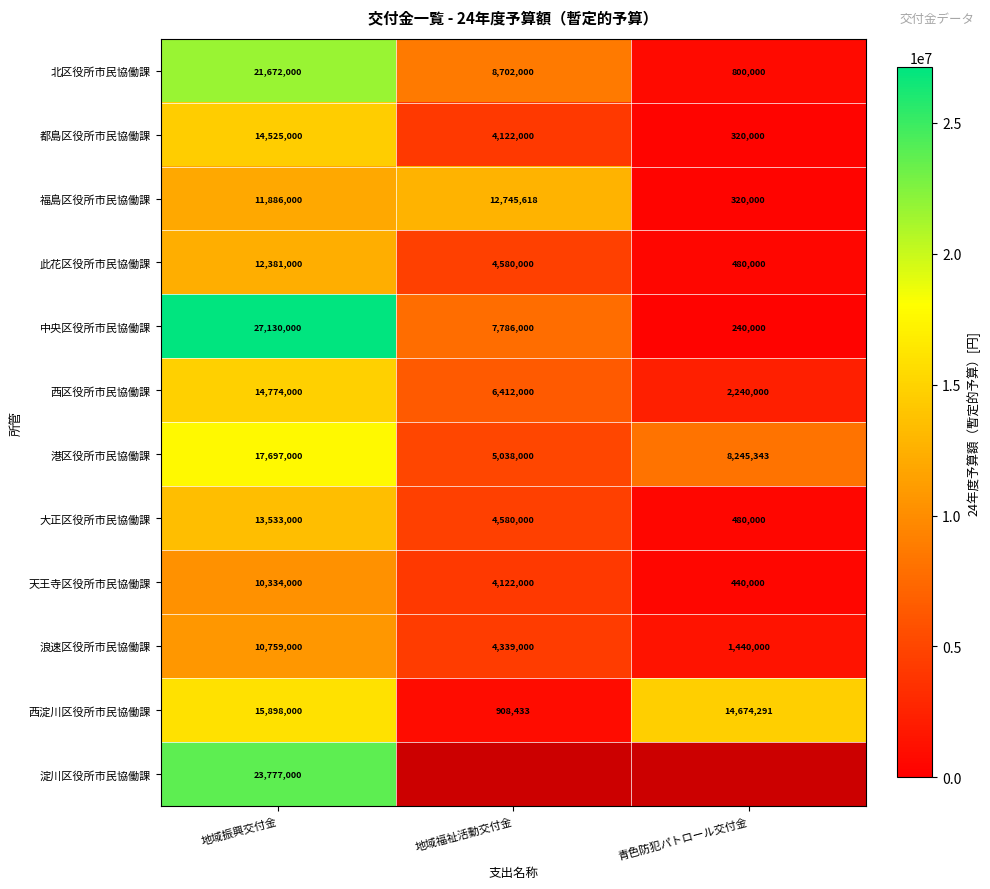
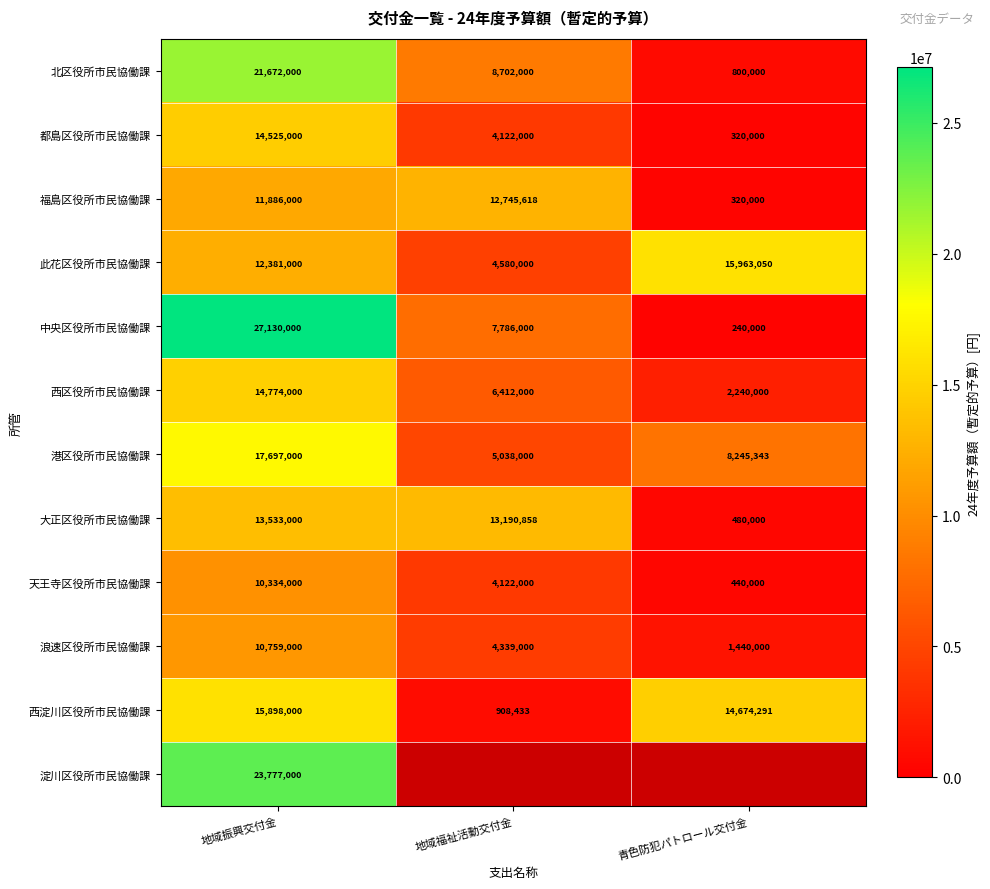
  {
    "北区役所市民協働課": {
      "地域振興交付金": "21,672,000",
      "地域福祉活動交付金": "8,702,000",
      "青色防犯パトロール交付金": "800,000"
    },
    "都島区役所市民協働課": {
      "地域振興交付金": "14,525,000",
      "地域福祉活動交付金": "4,122,000",
      "青色防犯パトロール交付金": "320,000"
    },
    "福島区役所市民協働課": {
      "地域振興交付金": "11,886,000",
      "地域福祉活動交付金": "12,745,618",
      "青色防犯パトロール交付金": "320,000"
    },
    "此花区役所市民協働課": {
      "地域振興交付金": "12,381,000",
      "地域福祉活動交付金": "4,580,000",
-     "青色防犯パトロール交付金": "480,000"
+     "青色防犯パトロール交付金": "15,963,050"
    },
    "中央区役所市民協働課": {
      "地域振興交付金": "27,130,000",
      "地域福祉活動交付金": "7,786,000",
      "青色防犯パトロール交付金": "240,000"
    },
    "西区役所市民協働課": {
      "地域振興交付金": "14,774,000",
      "地域福祉活動交付金": "6,412,000",
      "青色防犯パトロール交付金": "2,240,000"
    },
    "港区役所市民協働課": {
      "地域振興交付金": "17,697,000",
      "地域福祉活動交付金": "5,038,000",
      "青色防犯パトロール交付金": "8,245,343"
    },
    "大正区役所市民協働課": {
      "地域振興交付金": "13,533,000",
-     "地域福祉活動交付金": "4,580,000",
+     "地域福祉活動交付金": "13,190,858",
      "青色防犯パトロール交付金": "480,000"
    },
    "天王寺区役所市民協働課": {
      "地域振興交付金": "10,334,000",
      "地域福祉活動交付金": "4,122,000",
      "青色防犯パトロール交付金": "440,000"
    },
    "浪速区役所市民協働課": {
      "地域振興交付金": "10,759,000",
      "地域福祉活動交付金": "4,339,000",
      "青色防犯パトロール交付金": "1,440,000"
    },
    "西淀川区役所市民協働課": {
      "地域振興交付金": "15,898,000",
      "地域福祉活動交付金": "908,433",
      "青色防犯パトロール交付金": "14,674,291"
    },
    "淀川区役所市民協働課": {
      "地域振興交付金": "23,777,000"
    }
  }
